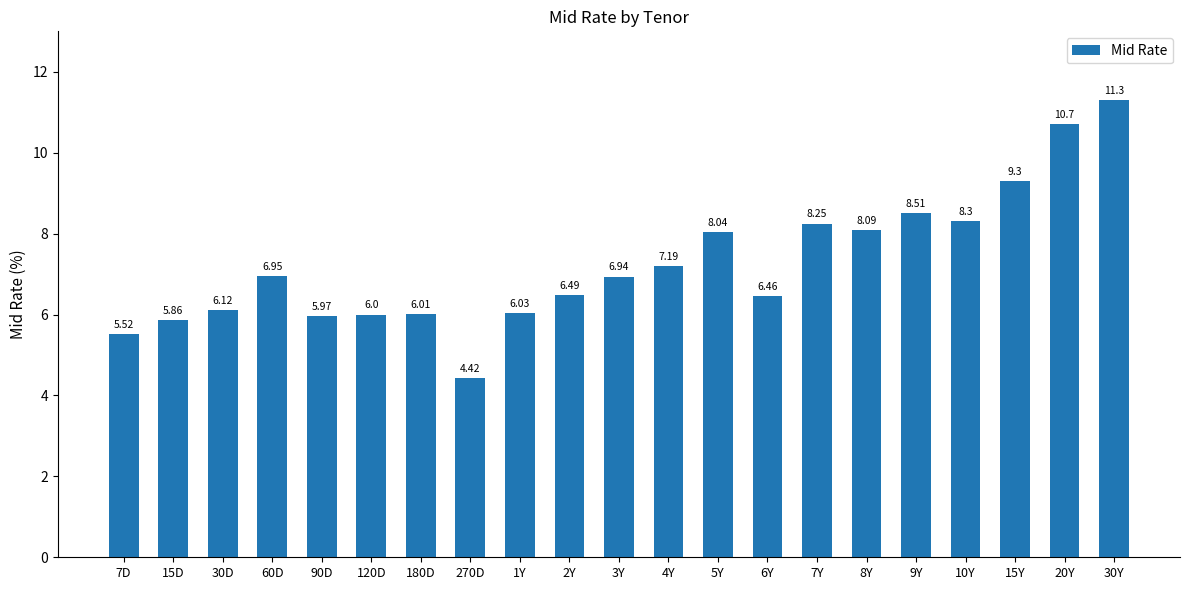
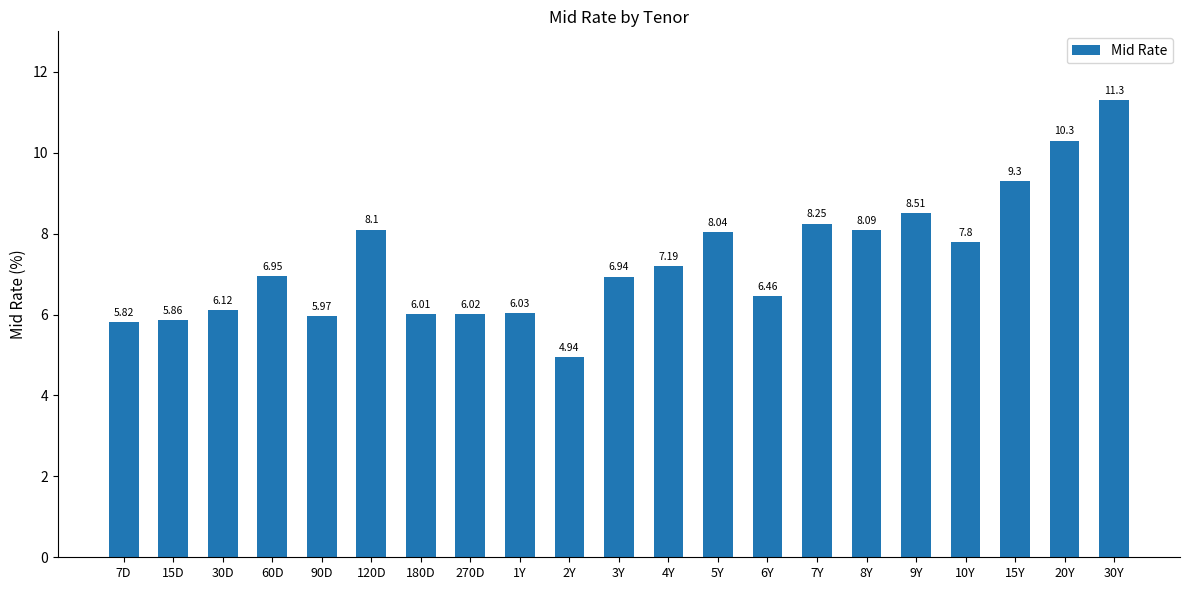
  {
-   "7D": 5.52,
+   "7D": 5.82,
    "15D": 5.86,
    "30D": 6.12,
    "60D": 6.95,
    "90D": 5.97,
-   "120D": 6.0,
+   "120D": 8.1,
    "180D": 6.01,
-   "270D": 4.42,
+   "270D": 6.02,
    "1Y": 6.03,
-   "2Y": 6.49,
+   "2Y": 4.94,
    "3Y": 6.94,
    "4Y": 7.19,
    "5Y": 8.04,
    "6Y": 6.46,
    "7Y": 8.25,
    "8Y": 8.09,
    "9Y": 8.51,
-   "10Y": 8.3,
+   "10Y": 7.8,
    "15Y": 9.3,
-   "20Y": 10.7,
+   "20Y": 10.3,
    "30Y": 11.3
  }
